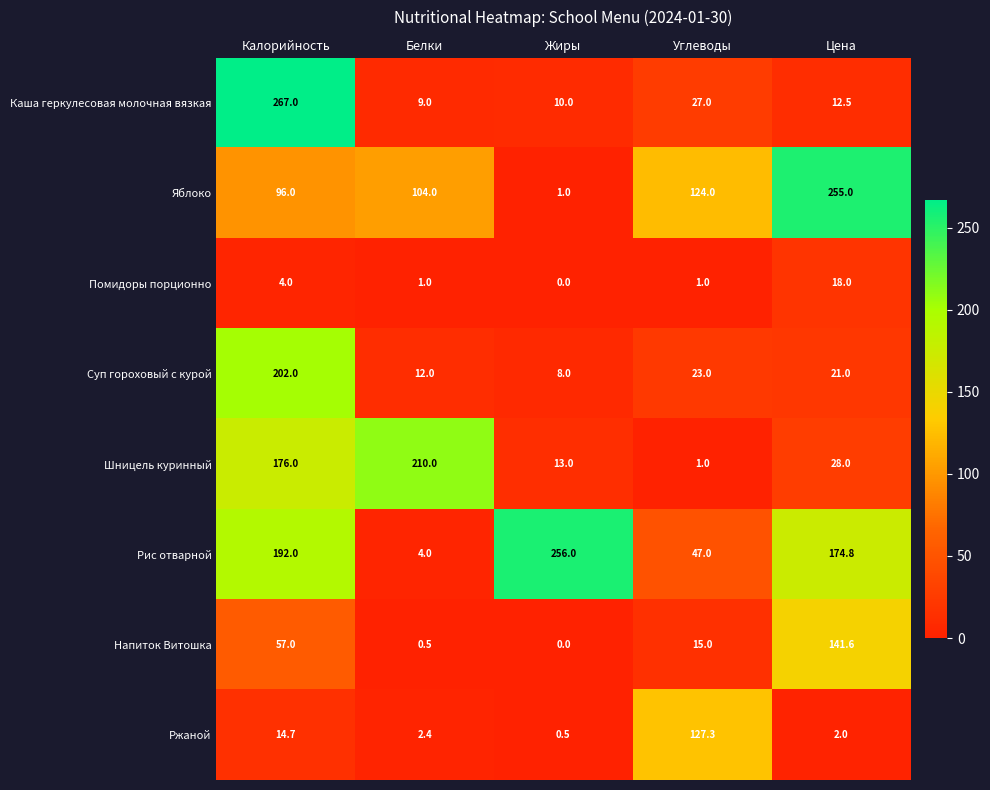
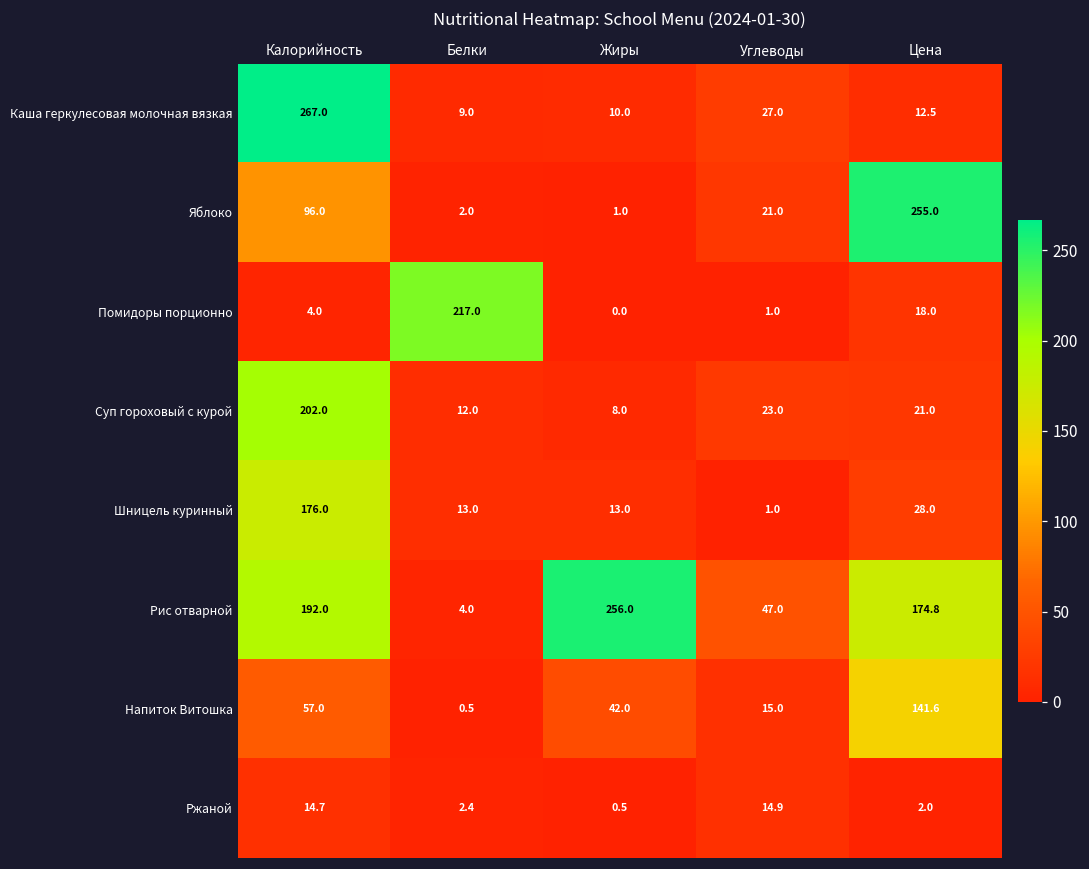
  {
    "Каша геркулесовая молочная вязкая": {
      "Калорийность": 267.0,
      "Белки": 9.0,
      "Жиры": 10.0,
      "Углеводы": 27.0,
      "Цена": 12.5
    },
    "Яблоко": {
      "Калорийность": 96.0,
-     "Белки": 104.0,
+     "Белки": 2.0,
      "Жиры": 1.0,
-     "Углеводы": 124.0,
+     "Углеводы": 21.0,
      "Цена": 255.0
    },
    "Помидоры порционно": {
      "Калорийность": 4.0,
-     "Белки": 1.0,
+     "Белки": 217.0,
      "Жиры": 0.0,
      "Углеводы": 1.0,
      "Цена": 18.0
    },
    "Суп гороховый с курой": {
      "Калорийность": 202.0,
      "Белки": 12.0,
      "Жиры": 8.0,
      "Углеводы": 23.0,
      "Цена": 21.0
    },
    "Шницель куринный": {
      "Калорийность": 176.0,
-     "Белки": 210.0,
+     "Белки": 13.0,
      "Жиры": 13.0,
      "Углеводы": 1.0,
      "Цена": 28.0
    },
    "Рис отварной": {
      "Калорийность": 192.0,
      "Белки": 4.0,
      "Жиры": 256.0,
      "Углеводы": 47.0,
      "Цена": 174.8
    },
    "Напиток Витошка": {
      "Калорийность": 57.0,
      "Белки": 0.5,
-     "Жиры": 0.0,
+     "Жиры": 42.0,
      "Углеводы": 15.0,
      "Цена": 141.6
    },
    "Ржаной": {
      "Калорийность": 14.7,
      "Белки": 2.4,
      "Жиры": 0.5,
-     "Углеводы": 127.3,
+     "Углеводы": 14.9,
      "Цена": 2.0
    }
  }
